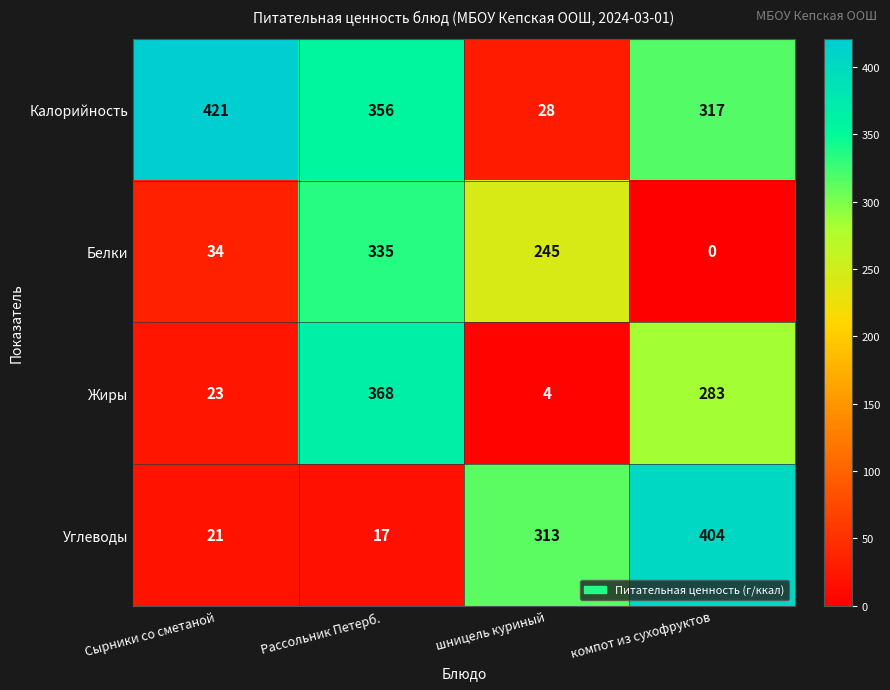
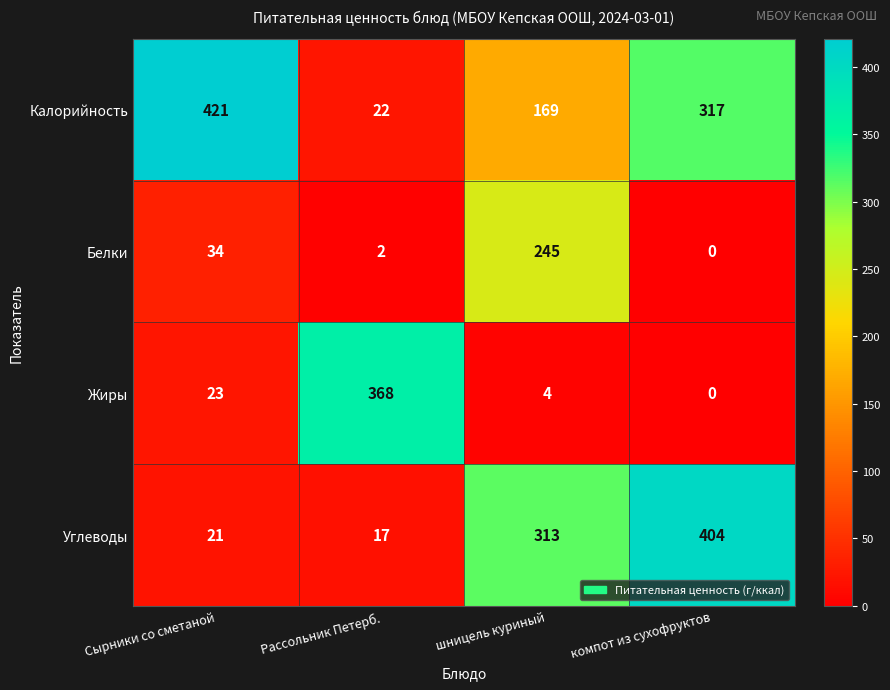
  {
    "Калорийность": {
      "Сырники со сметаной": 421,
-     "Рассольник Петерб.": 356,
-     "шницель куриный": 28,
+     "Рассольник Петерб.": 22,
+     "шницель куриный": 169,
      "компот из сухофруктов": 317
    },
    "Белки": {
      "Сырники со сметаной": 34,
-     "Рассольник Петерб.": 335,
+     "Рассольник Петерб.": 2,
      "шницель куриный": 245,
      "компот из сухофруктов": 0
    },
    "Жиры": {
      "Сырники со сметаной": 23,
      "Рассольник Петерб.": 368,
      "шницель куриный": 4,
-     "компот из сухофруктов": 283
+     "компот из сухофруктов": 0
    },
    "Углеводы": {
      "Сырники со сметаной": 21,
      "Рассольник Петерб.": 17,
      "шницель куриный": 313,
      "компот из сухофруктов": 404
    }
  }
